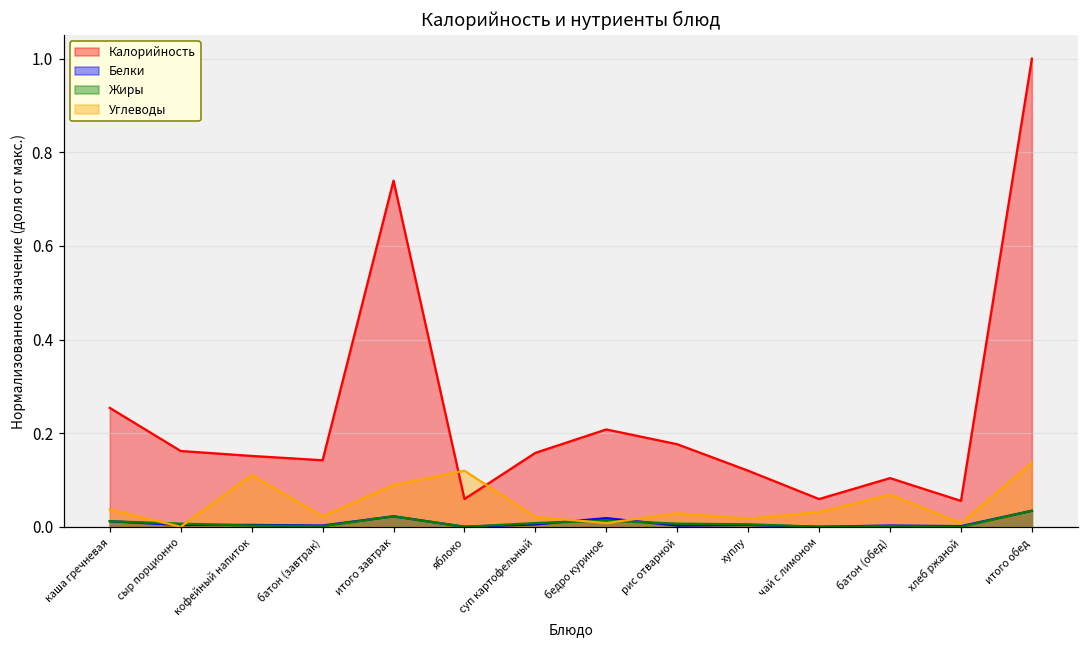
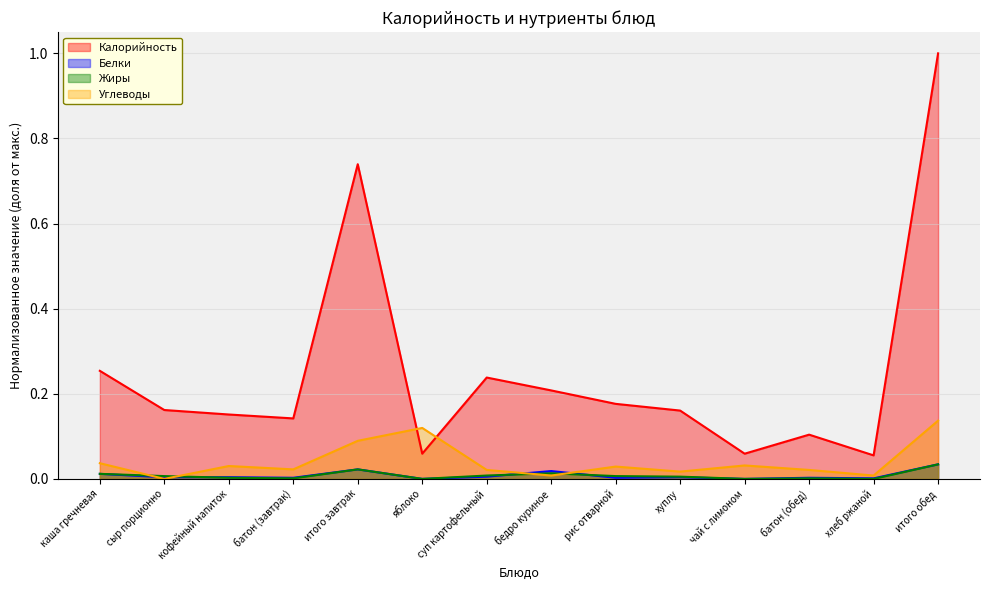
  {
    "Калорийность": {
      "каша гречневая": 0.25,
      "сыр порционно": 0.16,
      "кофейный напиток": 0.15,
      "батон (завтрак)": 0.14,
      "итого завтрак": 0.74,
      "яблоко": 0.06,
-     "суп картофельный": 0.16,
+     "суп картофельный": 0.24,
      "бедро куриное": 0.21,
      "рис отварной": 0.18,
-     "хуплу": 0.12,
+     "хуплу": 0.16,
      "чай с лимоном": 0.06,
      "батон (обед)": 0.10,
      "хлеб ржаной": 0.06,
      "итого обед": 1.00
    },
    "Углеводы": {
      "каша гречневая": 0.04,
-     "кофейный напиток": 0.11,
+     "кофейный напиток": 0.03,
      "батон (завтрак)": 0.02,
      "итого завтрак": 0.09,
      "яблоко": 0.12,
      "суп картофельный": 0.02,
      "рис отварной": 0.03,
      "хуплу": 0.02,
      "чай с лимоном": 0.03,
-     "батон (обед)": 0.07,
+     "батон (обед)": 0.02,
      "хлеб ржаной": 0.01,
      "итого обед": 0.14
    }
  }
